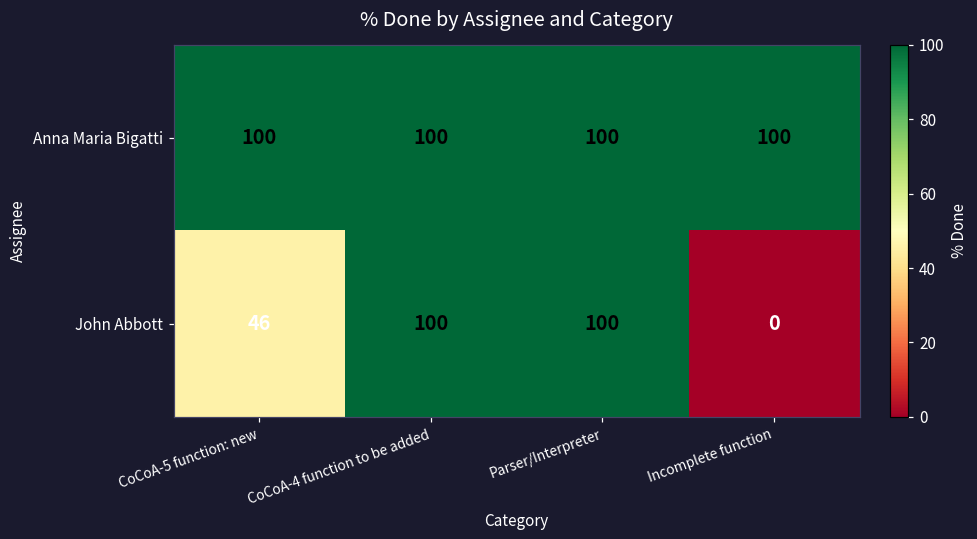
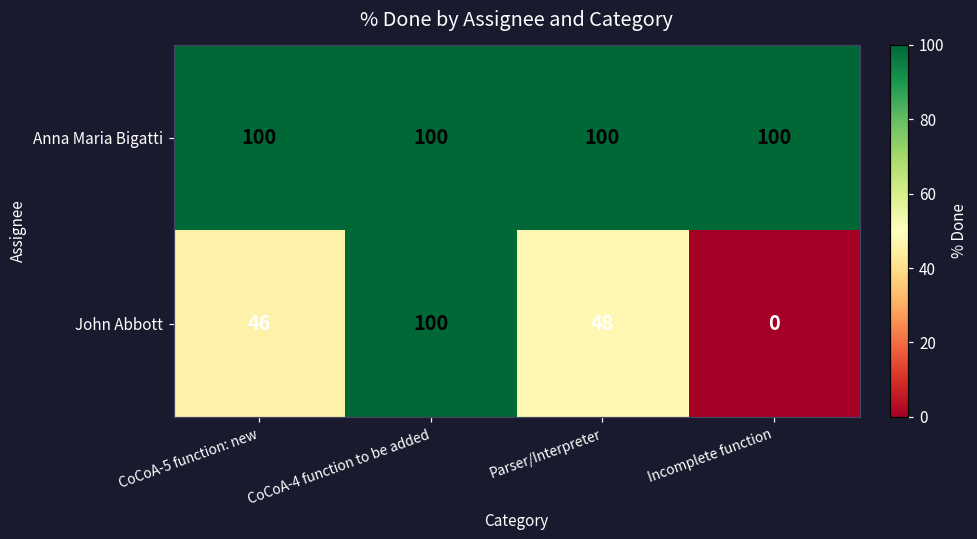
  {
    "Anna Maria Bigatti": {
      "CoCoA-5 function: new": 100,
      "CoCoA-4 function to be added": 100,
      "Parser/Interpreter": 100,
      "Incomplete function": 100
    },
    "John Abbott": {
      "CoCoA-5 function: new": 46,
      "CoCoA-4 function to be added": 100,
-     "Parser/Interpreter": 100,
+     "Parser/Interpreter": 48,
      "Incomplete function": 0
    }
  }
